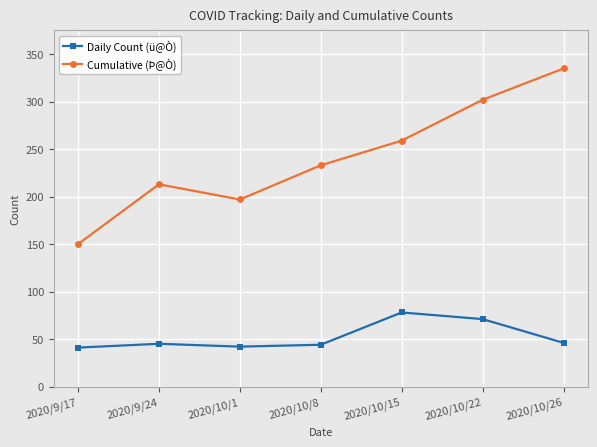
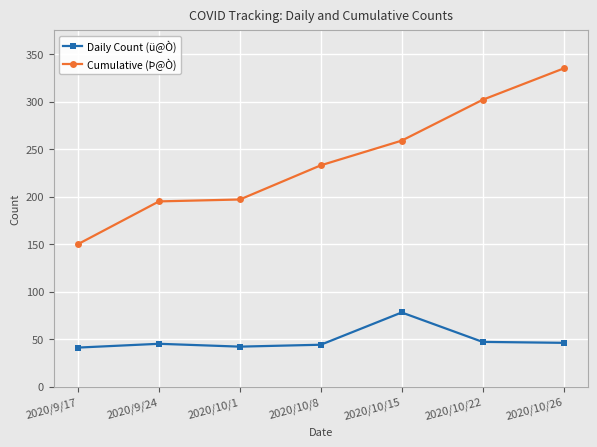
  {
    "Daily Count (ü@Ò)": {
      "2020/9/17": 40,
      "2020/9/24": 50,
      "2020/10/1": 40,
      "2020/10/8": 40,
      "2020/10/15": 80,
-     "2020/10/22": 70,
+     "2020/10/22": 50,
      "2020/10/26": 50
    },
    "Cumulative (Þ@Ò)": {
      "2020/9/17": 150,
-     "2020/9/24": 210,
+     "2020/9/24": 200,
      "2020/10/1": 200,
      "2020/10/8": 230,
      "2020/10/15": 260,
      "2020/10/22": 300,
      "2020/10/26": 340
    }
  }
